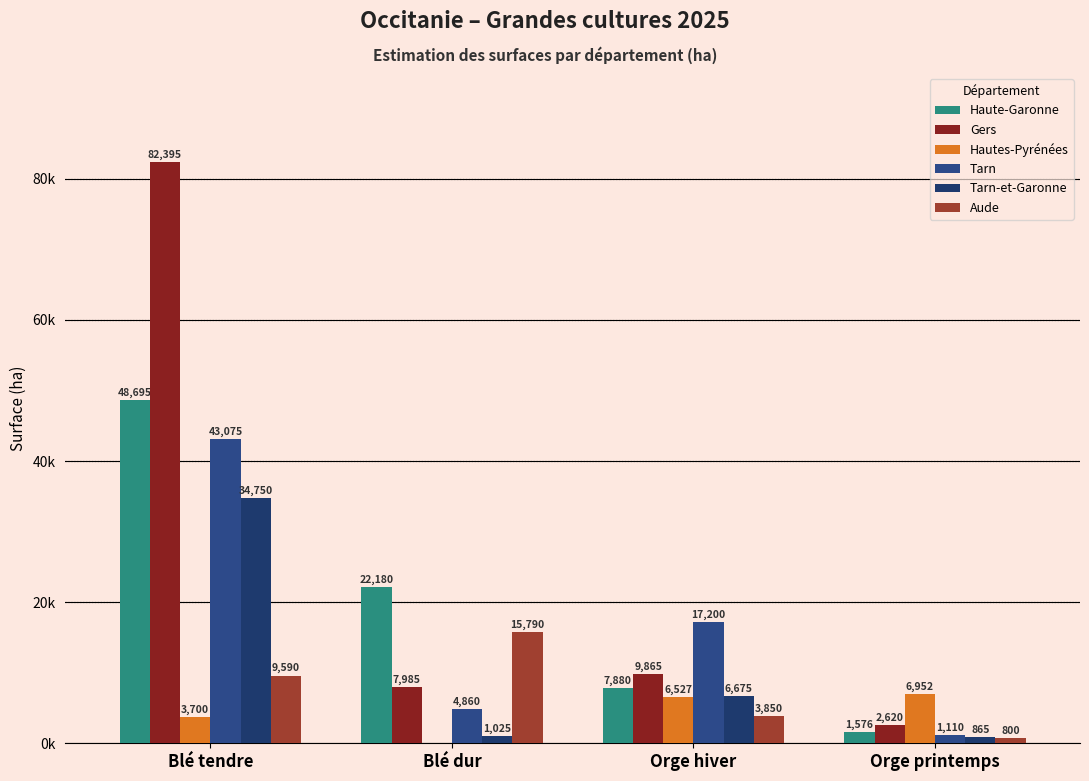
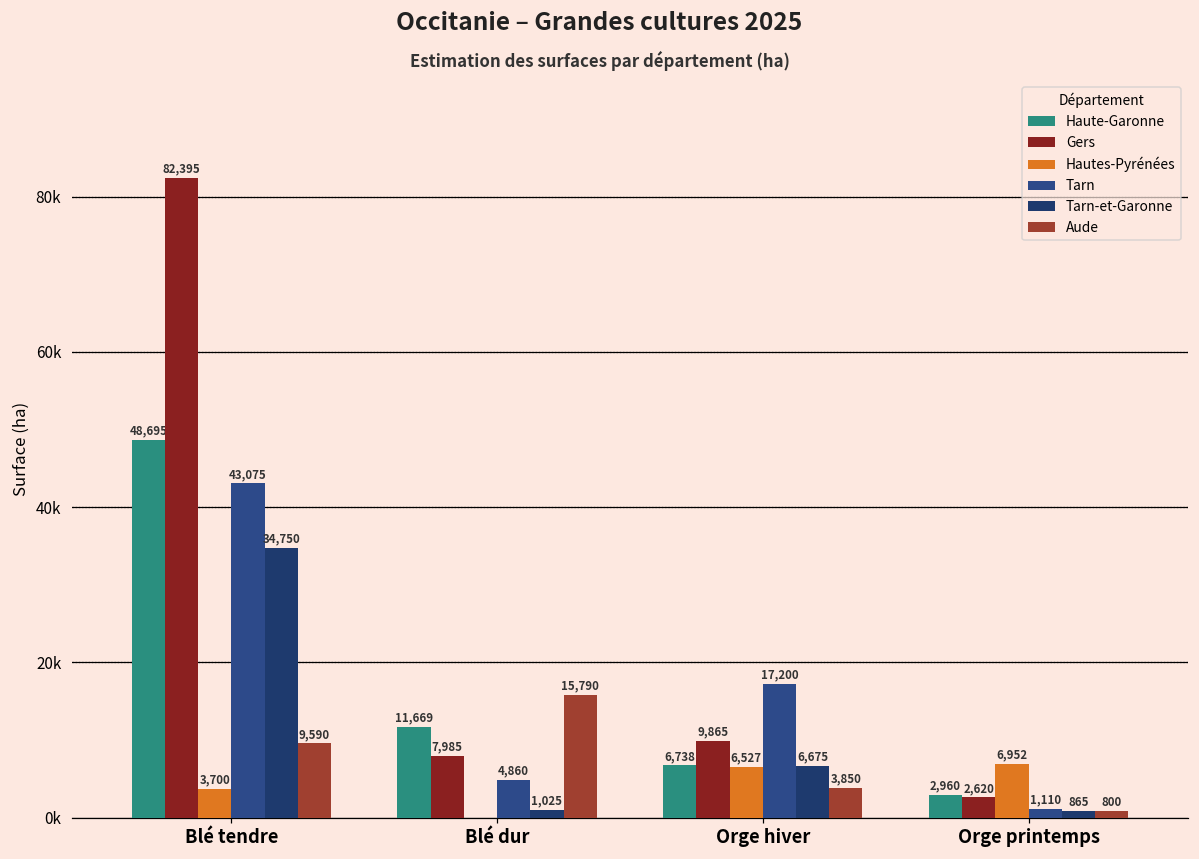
  {
    "Haute-Garonne": {
      "Blé tendre": "48,695",
-     "Blé dur": "22,180",
-     "Orge hiver": "7,880",
-     "Orge printemps": "1,576"
+     "Blé dur": "11,669",
+     "Orge hiver": "6,738",
+     "Orge printemps": "2,960"
    },
    "Hautes-Pyrénées": {
      "Blé tendre": "3,700",
      "Orge hiver": "6,527",
      "Orge printemps": "6,952"
    }
  }
